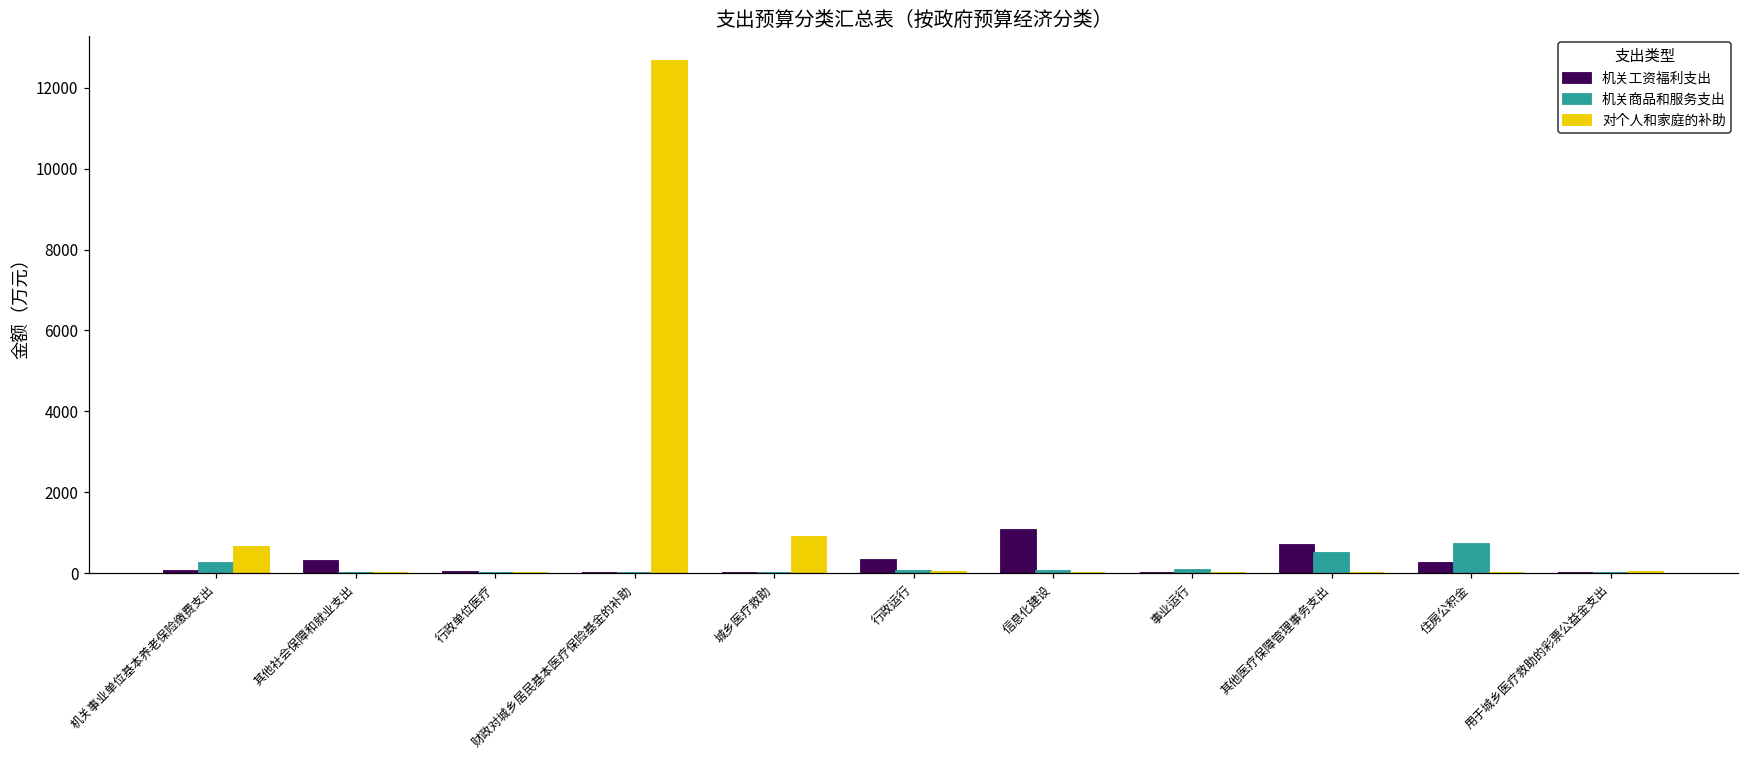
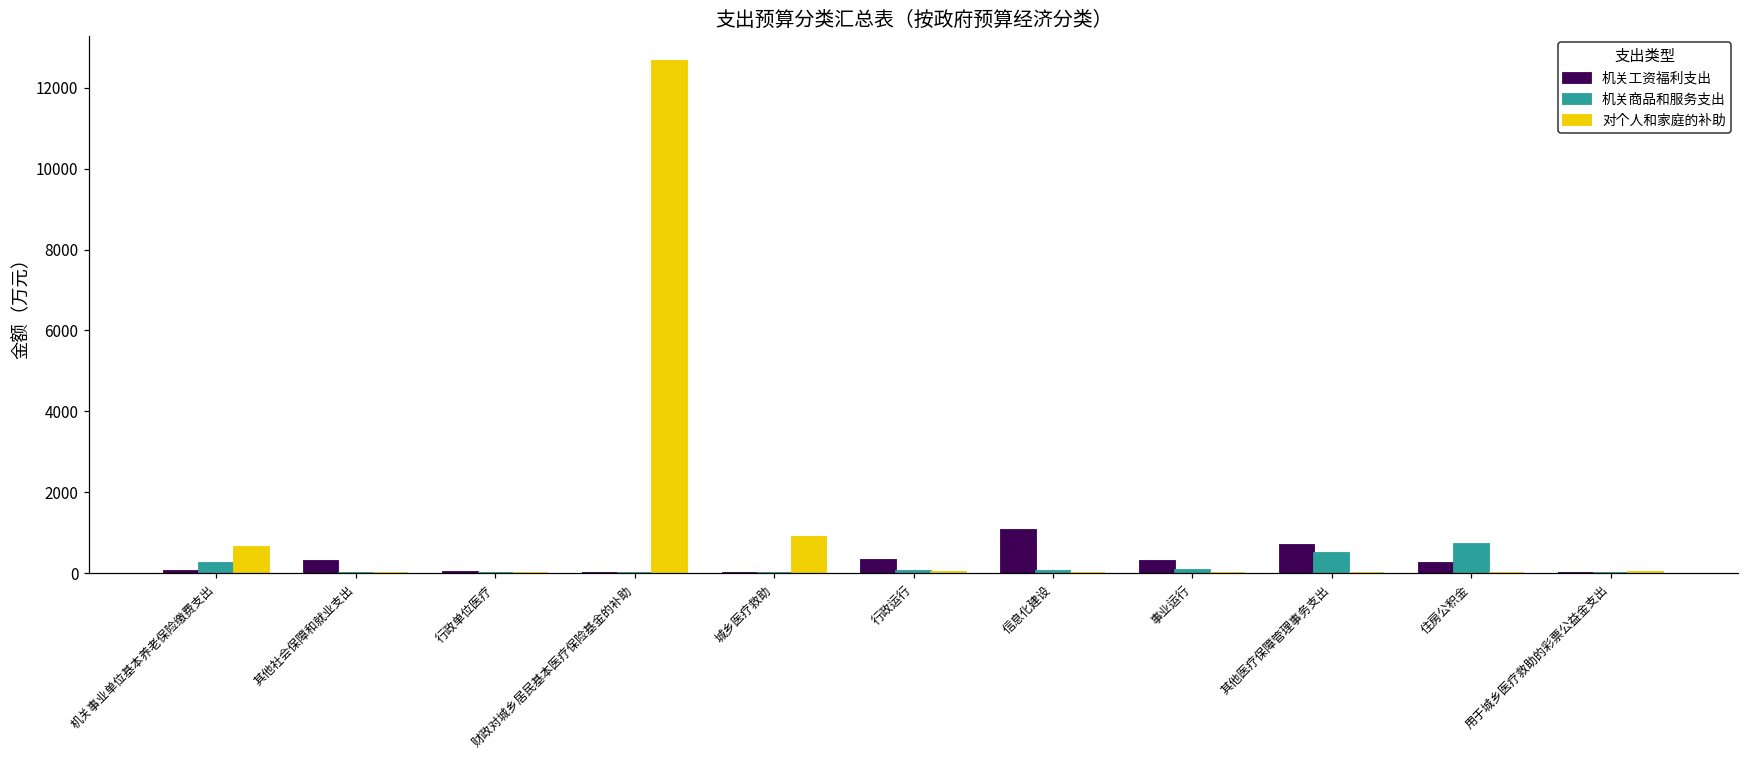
  {
    "机关工资福利支出": {
      "其他社会保障和就业支出": 300,
      "财政对城乡居民基本医疗保险基金的补助": 0,
      "城乡医疗救助": 0,
      "行政运行": 300,
      "信息化建设": 1100,
-     "事业运行": 0,
+     "事业运行": 300,
      "其他医疗保障管理事务支出": 700,
      "住房公积金": 300,
      "用于城乡医疗救助的彩票公益金支出": 0
    },
    "机关商品和服务支出": {
      "机关事业单位基本养老保险缴费支出": 200,
      "其他社会保障和就业支出": 0,
      "行政单位医疗": 0,
      "财政对城乡居民基本医疗保险基金的补助": 0,
      "城乡医疗救助": 0,
      "事业运行": 100,
      "其他医疗保障管理事务支出": 500,
      "住房公积金": 700,
      "用于城乡医疗救助的彩票公益金支出": 0
    },
    "对个人和家庭的补助": {
      "机关事业单位基本养老保险缴费支出": 700,
      "其他社会保障和就业支出": 0,
      "行政单位医疗": 0,
      "财政对城乡居民基本医疗保险基金的补助": 12700,
      "城乡医疗救助": 900,
      "信息化建设": 0,
      "事业运行": 0,
      "住房公积金": 0
    }
  }
